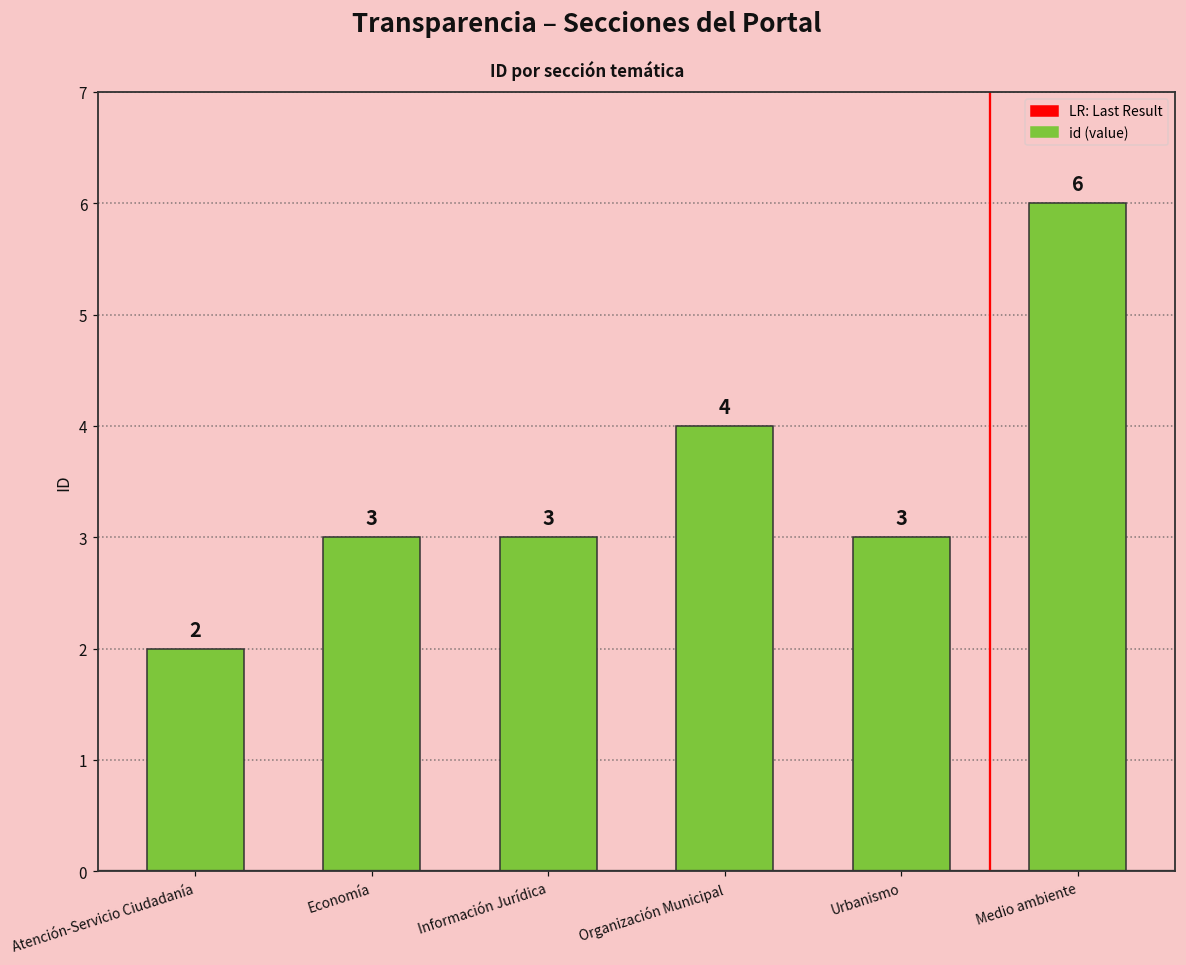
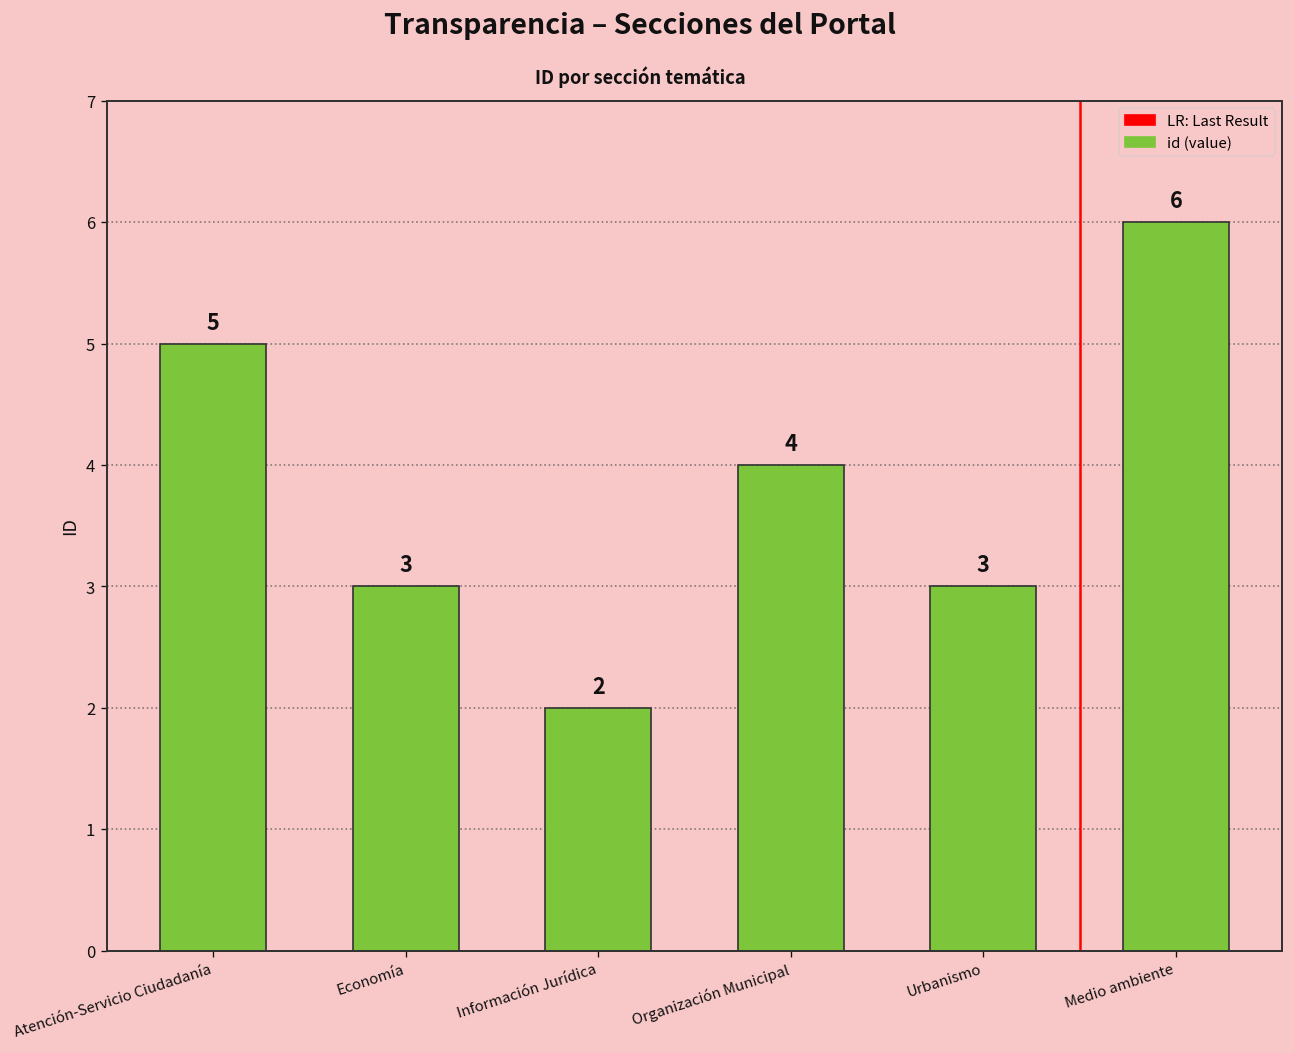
  {
-   "Atención-Servicio Ciudadanía": 2,
+   "Atención-Servicio Ciudadanía": 5,
    "Economía": 3,
-   "Información Jurídica": 3,
+   "Información Jurídica": 2,
    "Organización Municipal": 4,
    "Urbanismo": 3,
    "Medio ambiente": 6
  }
